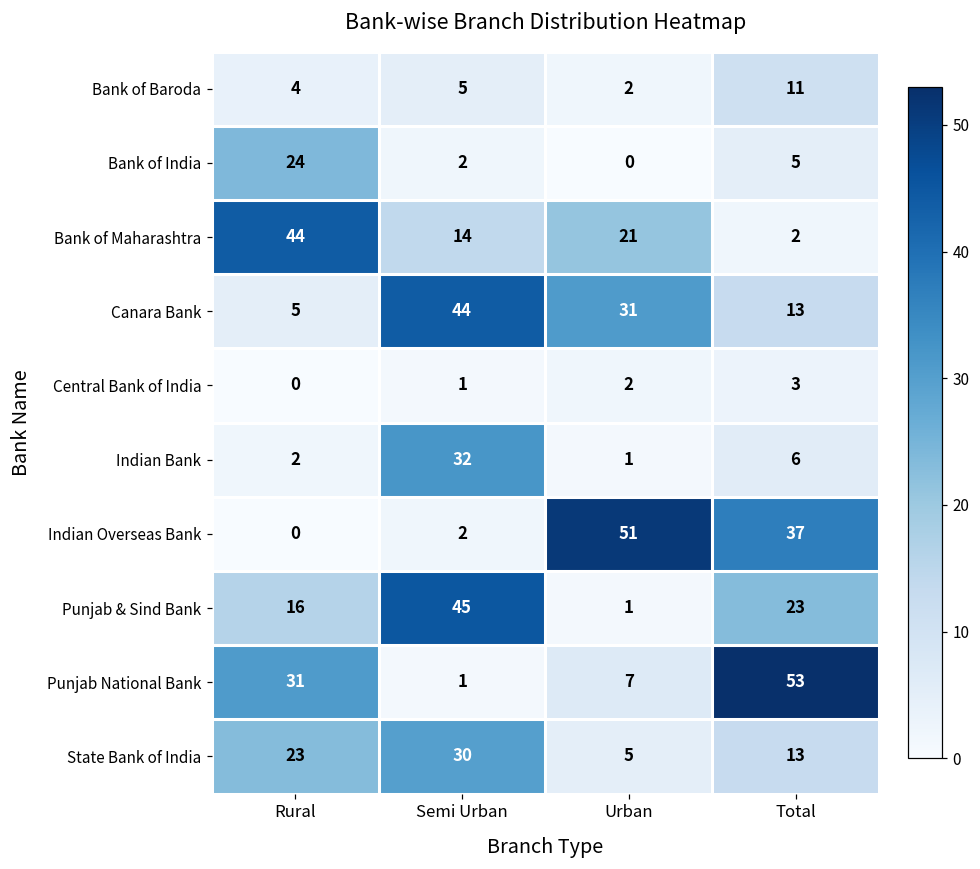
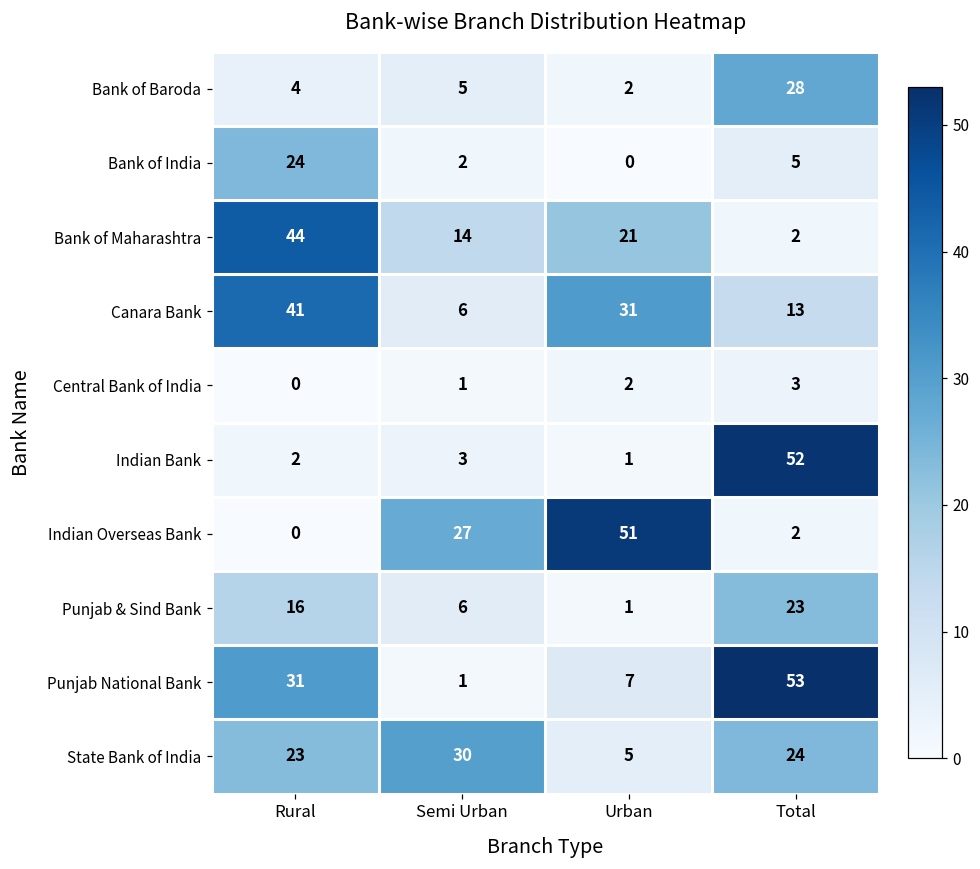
  {
    "Bank of Baroda": {
      "Rural": 4,
      "Semi Urban": 5,
      "Urban": 2,
-     "Total": 11
+     "Total": 28
    },
    "Bank of India": {
      "Rural": 24,
      "Semi Urban": 2,
      "Urban": 0,
      "Total": 5
    },
    "Bank of Maharashtra": {
      "Rural": 44,
      "Semi Urban": 14,
      "Urban": 21,
      "Total": 2
    },
    "Canara Bank": {
-     "Rural": 5,
-     "Semi Urban": 44,
+     "Rural": 41,
+     "Semi Urban": 6,
      "Urban": 31,
      "Total": 13
    },
    "Central Bank of India": {
      "Rural": 0,
      "Semi Urban": 1,
      "Urban": 2,
      "Total": 3
    },
    "Indian Bank": {
      "Rural": 2,
-     "Semi Urban": 32,
+     "Semi Urban": 3,
      "Urban": 1,
-     "Total": 6
+     "Total": 52
    },
    "Indian Overseas Bank": {
      "Rural": 0,
-     "Semi Urban": 2,
+     "Semi Urban": 27,
      "Urban": 51,
-     "Total": 37
+     "Total": 2
    },
    "Punjab & Sind Bank": {
      "Rural": 16,
-     "Semi Urban": 45,
+     "Semi Urban": 6,
      "Urban": 1,
      "Total": 23
    },
    "Punjab National Bank": {
      "Rural": 31,
      "Semi Urban": 1,
      "Urban": 7,
      "Total": 53
    },
    "State Bank of India": {
      "Rural": 23,
      "Semi Urban": 30,
      "Urban": 5,
-     "Total": 13
+     "Total": 24
    }
  }
